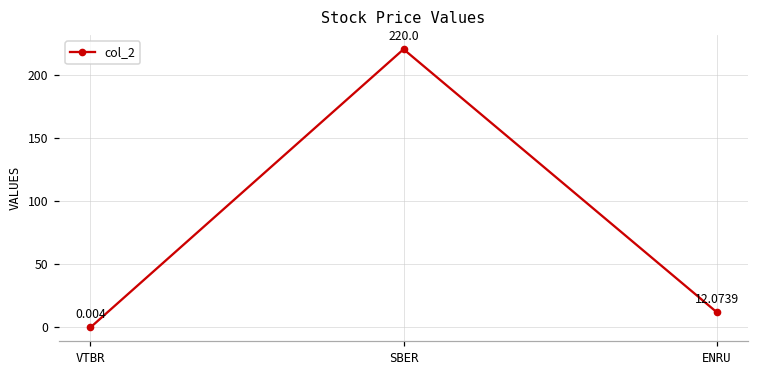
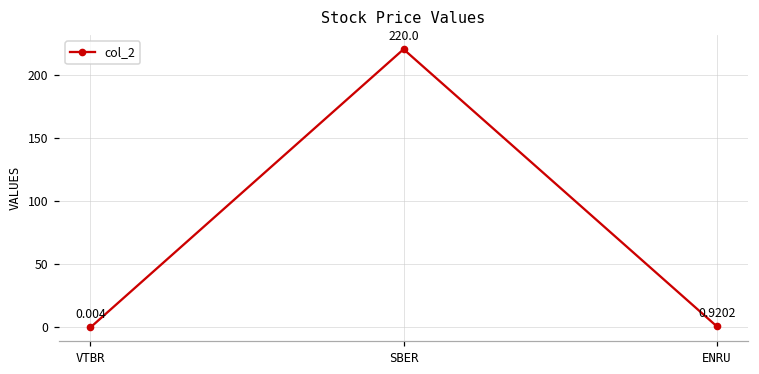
  {
    "VTBR": 0.004,
    "SBER": 220.0,
-   "ENRU": 12.0739
+   "ENRU": 0.9202
  }
